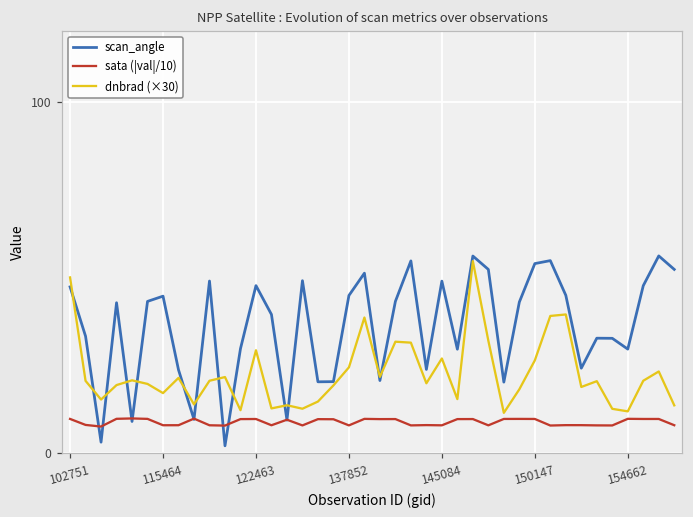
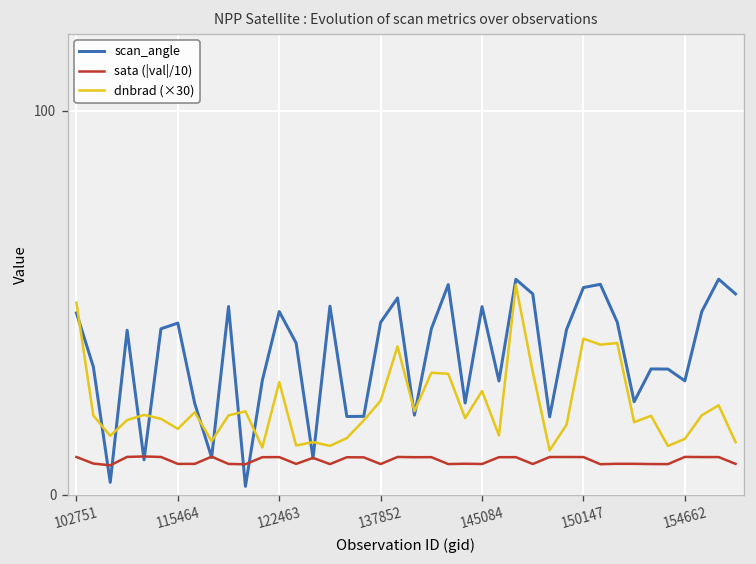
  {
    "scan_angle": {
      "102751": 47,
      "115464": 45,
      "122463": 48,
      "137852": 45,
      "145084": 49,
      "150147": 54,
      "154662": 30
    },
    "sata (|val|/10)": {
      "102751": 10,
      "115464": 8,
      "122463": 10,
      "137852": 8,
      "145084": 8,
      "150147": 10,
      "154662": 10
    },
    "dnbrad (×30)": {
      "102751": 50,
      "115464": 17,
      "122463": 29,
      "137852": 24,
      "145084": 27,
-     "150147": 26,
-     "154662": 12
+     "150147": 41,
+     "154662": 15
    }
  }
